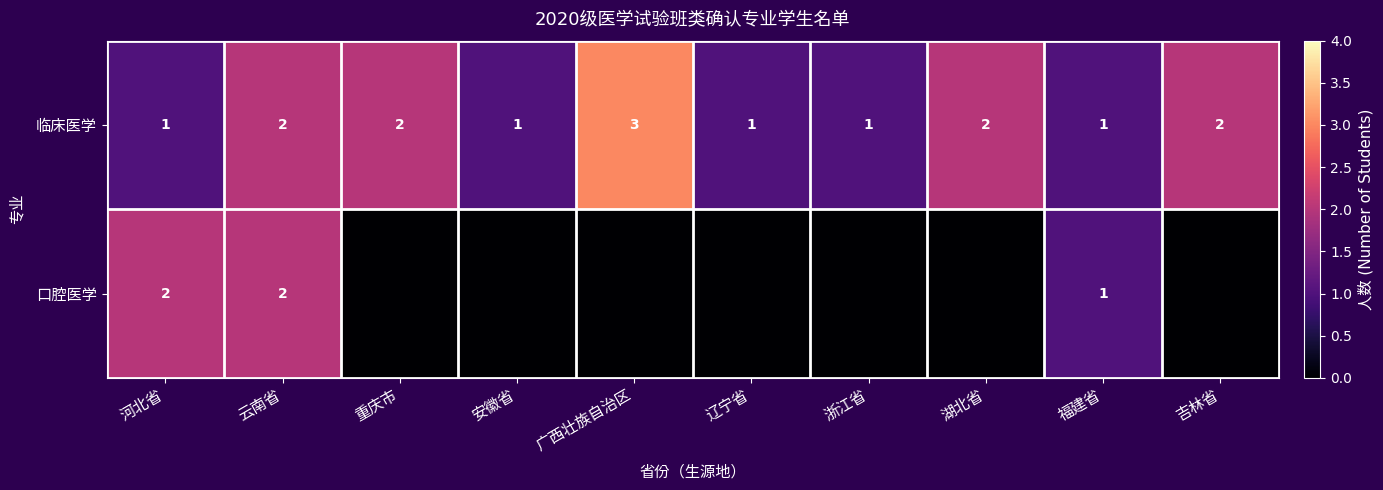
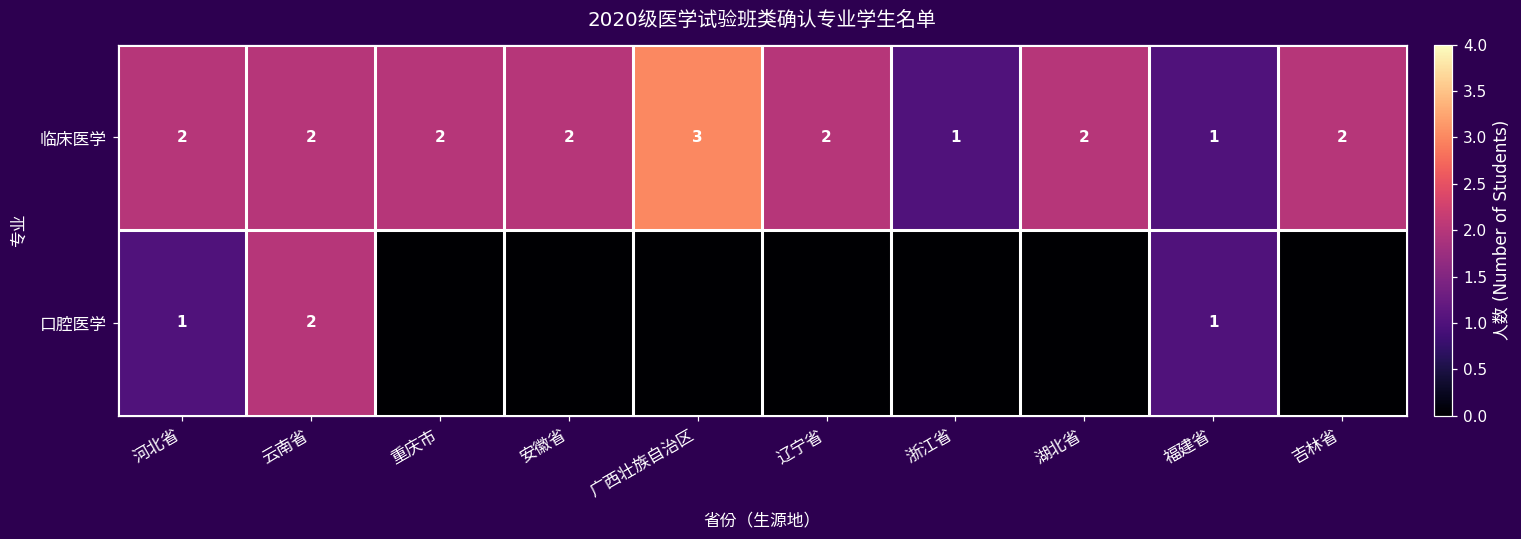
  {
    "临床医学": {
-     "河北省": 1,
+     "河北省": 2,
      "云南省": 2,
      "重庆市": 2,
-     "安徽省": 1,
+     "安徽省": 2,
      "广西壮族自治区": 3,
-     "辽宁省": 1,
+     "辽宁省": 2,
      "浙江省": 1,
      "湖北省": 2,
      "福建省": 1,
      "吉林省": 2
    },
    "口腔医学": {
-     "河北省": 2,
+     "河北省": 1,
      "云南省": 2,
      "福建省": 1
    }
  }
